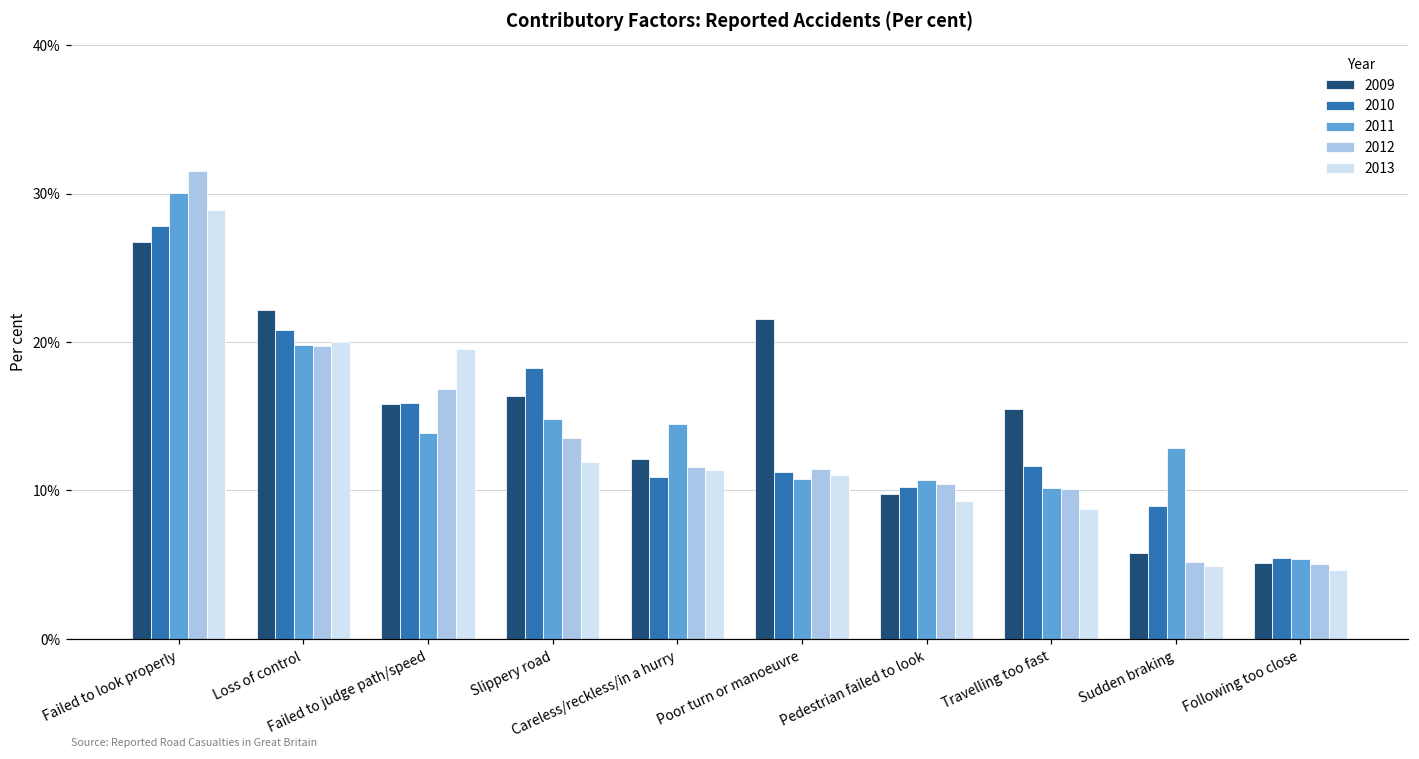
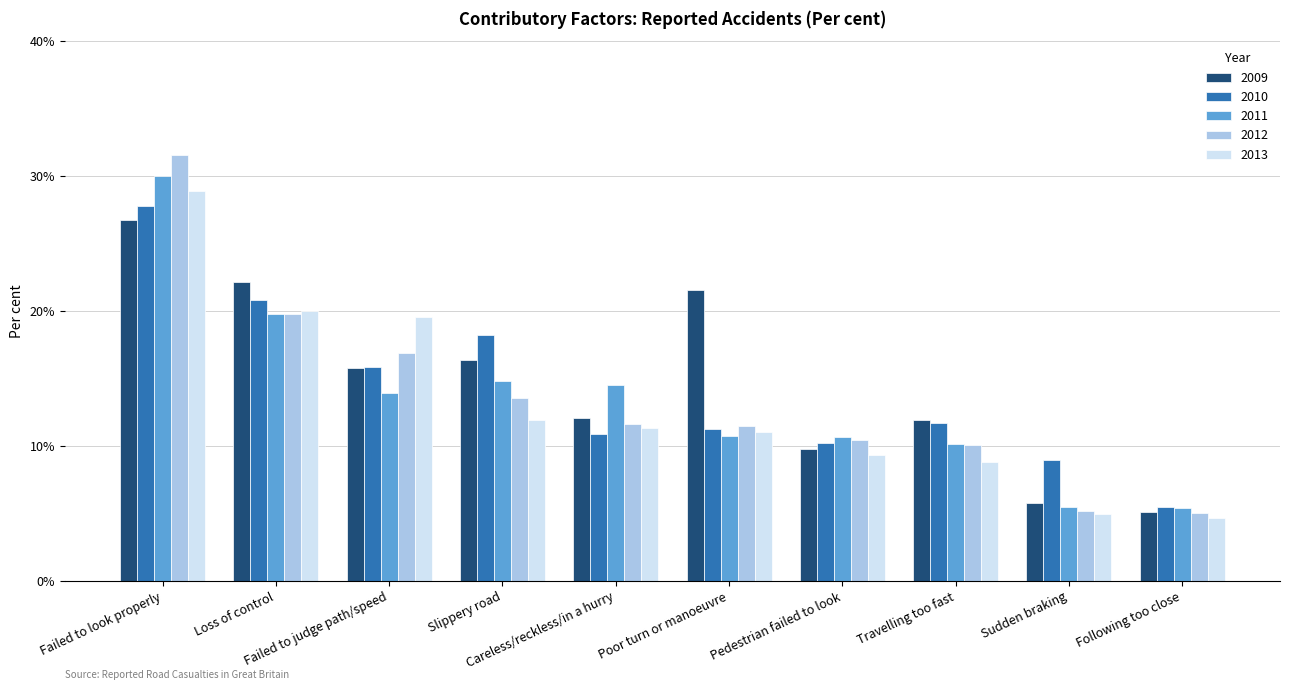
  {
    "2009": {
      "Failed to look properly": "26.7%",
      "Loss of control": "22.2%",
      "Failed to judge path/speed": "15.8%",
      "Slippery road": "16.4%",
      "Careless/reckless/in a hurry": "12.1%",
      "Poor turn or manoeuvre": "21.6%",
      "Pedestrian failed to look": "9.8%",
-     "Travelling too fast": "15.5%",
+     "Travelling too fast": "11.9%",
      "Sudden braking": "5.8%",
      "Following too close": "5.1%"
    },
    "2010": {
      "Failed to look properly": "27.8%",
      "Loss of control": "20.8%",
      "Failed to judge path/speed": "15.9%",
      "Slippery road": "18.2%",
      "Careless/reckless/in a hurry": "10.9%",
      "Poor turn or manoeuvre": "11.3%",
      "Pedestrian failed to look": "10.2%",
      "Travelling too fast": "11.7%",
      "Sudden braking": "8.9%",
      "Following too close": "5.4%"
    },
    "2011": {
      "Failed to look properly": "30.0%",
      "Loss of control": "19.8%",
      "Failed to judge path/speed": "13.9%",
      "Slippery road": "14.8%",
      "Careless/reckless/in a hurry": "14.5%",
      "Poor turn or manoeuvre": "10.7%",
      "Pedestrian failed to look": "10.7%",
      "Travelling too fast": "10.2%",
-     "Sudden braking": "12.9%",
+     "Sudden braking": "5.5%",
      "Following too close": "5.4%"
    }
  }
